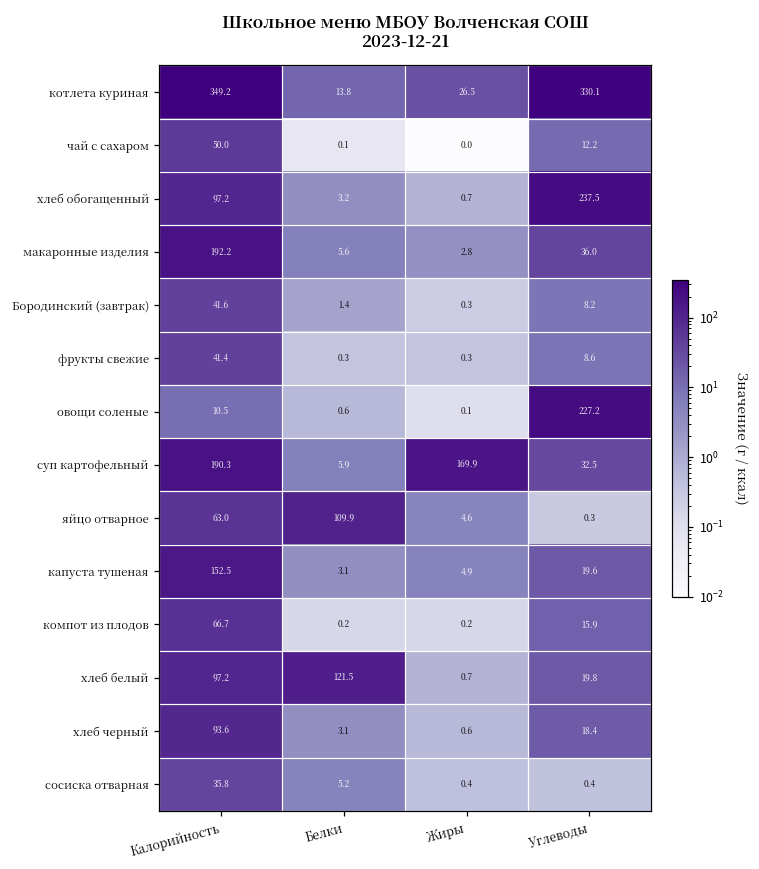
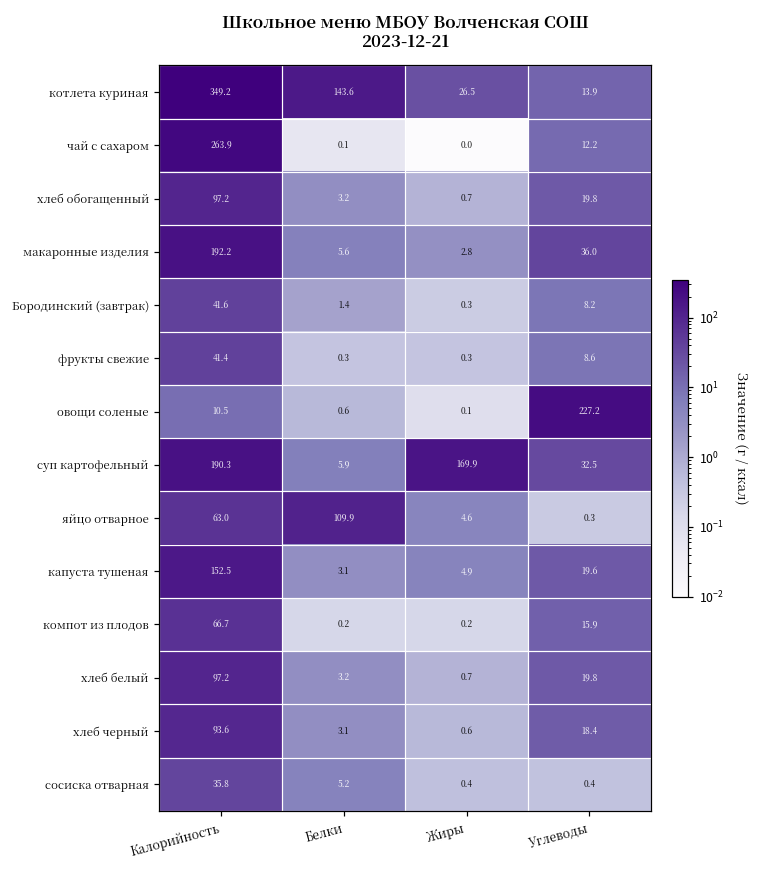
  {
    "котлета куриная": {
      "Калорийность": 349.2,
-     "Белки": 13.8,
+     "Белки": 143.6,
      "Жиры": 26.5,
-     "Углеводы": 330.1
+     "Углеводы": 13.9
    },
    "чай с сахаром": {
-     "Калорийность": 50.0,
+     "Калорийность": 263.9,
      "Белки": 0.1,
      "Жиры": 0.0,
      "Углеводы": 12.2
    },
    "хлеб обогащенный": {
      "Калорийность": 97.2,
      "Белки": 3.2,
      "Жиры": 0.7,
-     "Углеводы": 237.5
+     "Углеводы": 19.8
    },
    "макаронные изделия": {
      "Калорийность": 192.2,
      "Белки": 5.6,
      "Жиры": 2.8,
      "Углеводы": 36.0
    },
    "Бородинский (завтрак)": {
      "Калорийность": 41.6,
      "Белки": 1.4,
      "Жиры": 0.3,
      "Углеводы": 8.2
    },
    "фрукты свежие": {
      "Калорийность": 41.4,
      "Белки": 0.3,
      "Жиры": 0.3,
      "Углеводы": 8.6
    },
    "овощи соленые": {
      "Калорийность": 10.5,
      "Белки": 0.6,
      "Жиры": 0.1,
      "Углеводы": 227.2
    },
    "суп картофельный": {
      "Калорийность": 190.3,
      "Белки": 5.9,
      "Жиры": 169.9,
      "Углеводы": 32.5
    },
    "яйцо отварное": {
      "Калорийность": 63.0,
      "Белки": 109.9,
      "Жиры": 4.6,
      "Углеводы": 0.3
    },
    "капуста тушеная": {
      "Калорийность": 152.5,
      "Белки": 3.1,
      "Жиры": 4.9,
      "Углеводы": 19.6
    },
    "компот из плодов": {
      "Калорийность": 66.7,
      "Белки": 0.2,
      "Жиры": 0.2,
      "Углеводы": 15.9
    },
    "хлеб белый": {
      "Калорийность": 97.2,
-     "Белки": 121.5,
+     "Белки": 3.2,
      "Жиры": 0.7,
      "Углеводы": 19.8
    },
    "хлеб черный": {
      "Калорийность": 93.6,
      "Белки": 3.1,
      "Жиры": 0.6,
      "Углеводы": 18.4
    },
    "сосиска отварная": {
      "Калорийность": 35.8,
      "Белки": 5.2,
      "Жиры": 0.4,
      "Углеводы": 0.4
    }
  }
